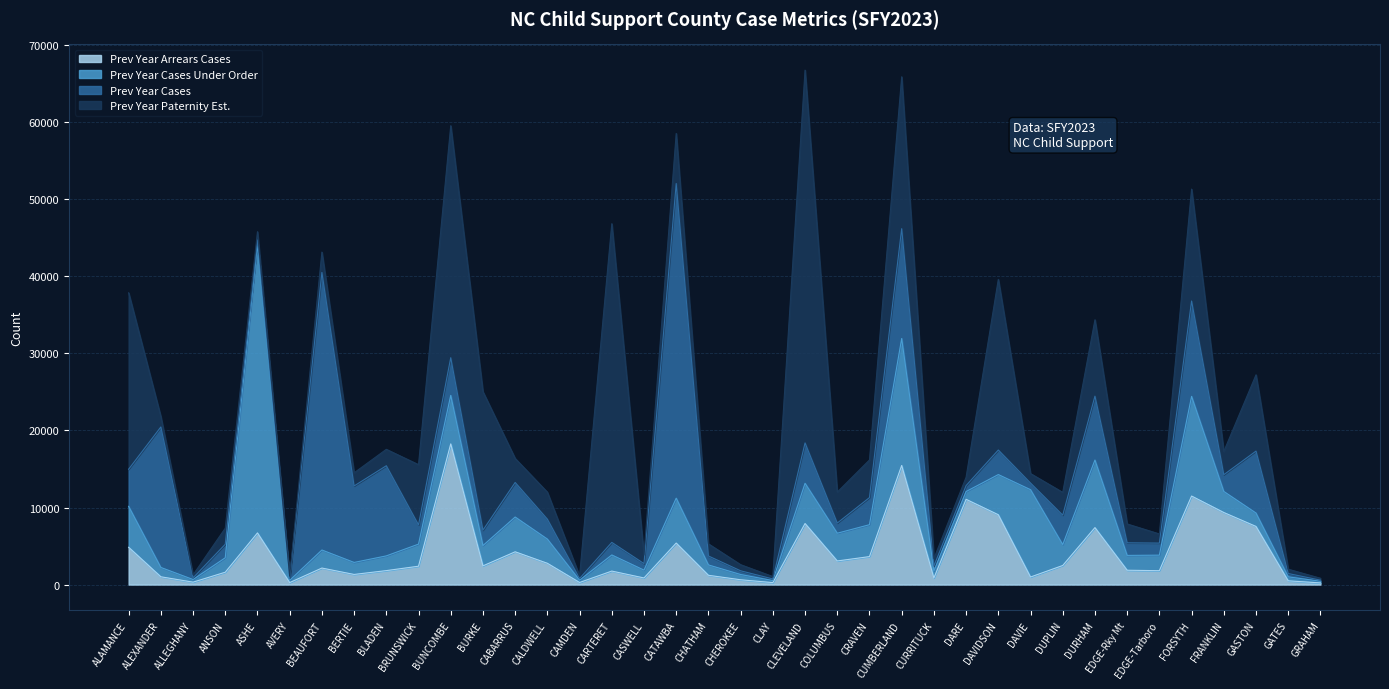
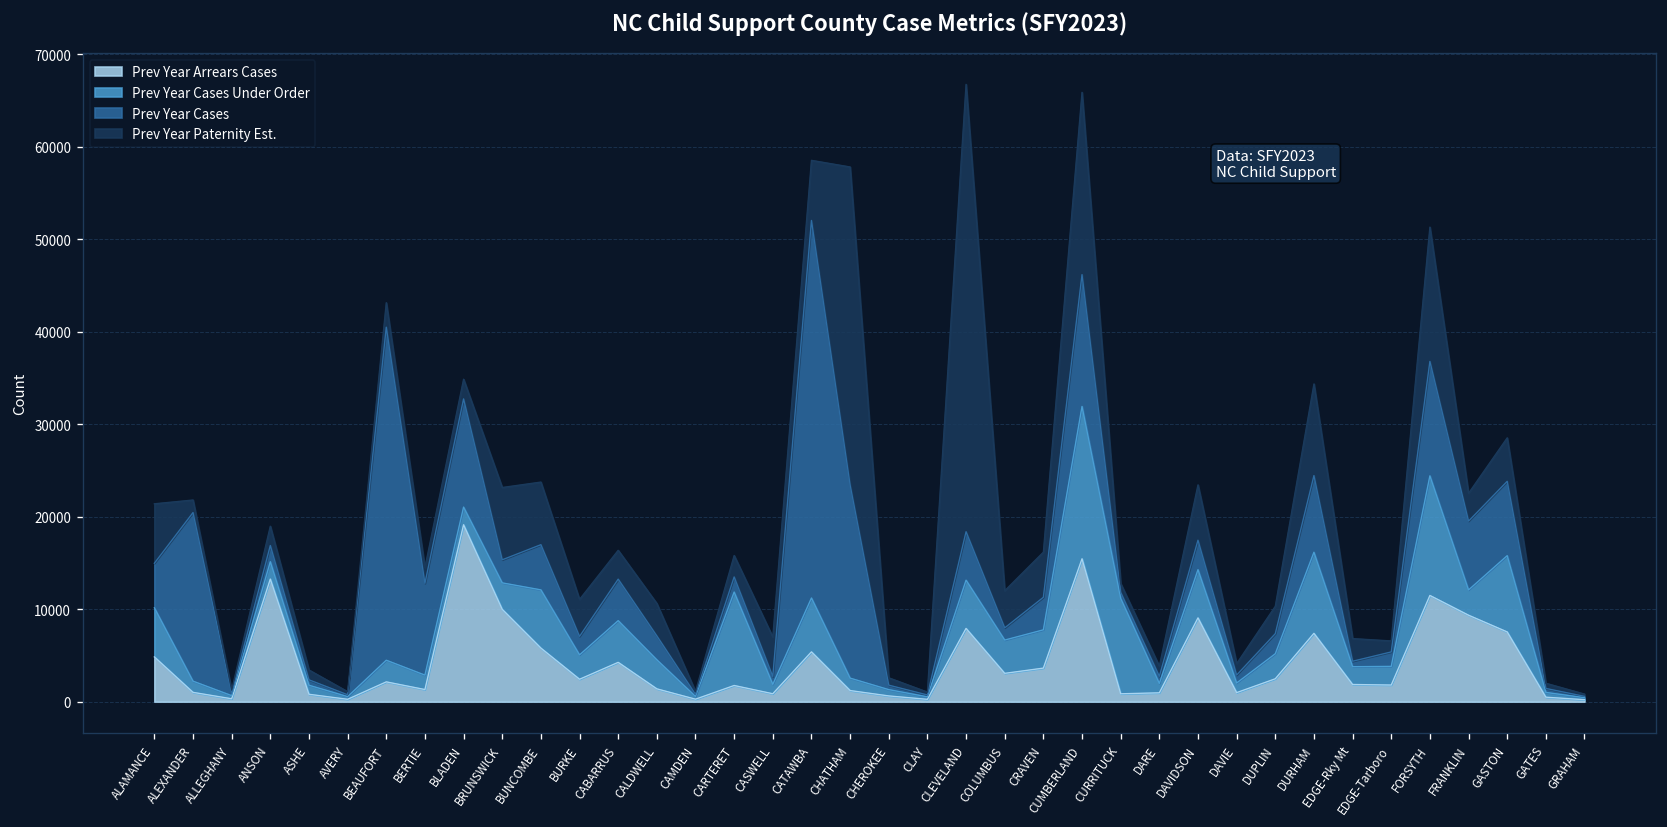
  {
    "Prev Year Arrears Cases": {
      "ALAMANCE": 5000,
      "ALEXANDER": 1000,
      "ALLEGHANY": 0,
-     "ANSON": 2000,
-     "ASHE": 7000,
+     "ANSON": 13000,
+     "ASHE": 1000,
      "BEAUFORT": 2000,
      "BERTIE": 1000,
-     "BLADEN": 2000,
-     "BRUNSWICK": 2000,
-     "BUNCOMBE": 18000,
+     "BLADEN": 19000,
+     "BRUNSWICK": 10000,
+     "BUNCOMBE": 6000,
      "BURKE": 2000,
      "CABARRUS": 4000,
-     "CALDWELL": 3000,
+     "CALDWELL": 1000,
      "CARTERET": 2000,
      "CASWELL": 1000,
      "CATAWBA": 5000,
      "CHATHAM": 1000,
      "CHEROKEE": 1000,
      "CLEVELAND": 8000,
      "COLUMBUS": 3000,
      "CRAVEN": 4000,
      "CUMBERLAND": 15000,
      "CURRITUCK": 1000,
-     "DARE": 11000,
+     "DARE": 1000,
      "DAVIDSON": 9000,
      "DAVIE": 1000,
      "DUPLIN": 2000,
      "DURHAM": 7000,
      "EDGE-Rky Mt": 2000,
      "EDGE-Tarboro": 2000,
      "FORSYTH": 11000,
      "FRANKLIN": 9000,
      "GASTON": 8000,
      "GATES": 0
    },
    "Prev Year Cases Under Order": {
      "ALAMANCE": 5000,
      "ALEXANDER": 1000,
      "ANSON": 2000,
-     "ASHE": 37000,
+     "ASHE": 1000,
      "BEAUFORT": 2000,
      "BERTIE": 2000,
      "BLADEN": 2000,
      "BRUNSWICK": 3000,
      "BUNCOMBE": 6000,
      "BURKE": 3000,
      "CABARRUS": 5000,
      "CALDWELL": 3000,
-     "CARTERET": 2000,
+     "CARTERET": 10000,
      "CASWELL": 1000,
      "CATAWBA": 6000,
      "CHATHAM": 1000,
      "CHEROKEE": 1000,
      "CLEVELAND": 5000,
      "COLUMBUS": 4000,
      "CRAVEN": 4000,
      "CUMBERLAND": 16000,
-     "CURRITUCK": 1000,
+     "CURRITUCK": 10000,
      "DARE": 1000,
      "DAVIDSON": 5000,
-     "DAVIE": 11000,
+     "DAVIE": 1000,
      "DUPLIN": 3000,
      "DURHAM": 9000,
      "EDGE-Rky Mt": 2000,
      "EDGE-Tarboro": 2000,
      "FORSYTH": 13000,
      "FRANKLIN": 3000,
-     "GASTON": 2000,
+     "GASTON": 8000,
      "GATES": 1000
    },
    "Prev Year Cases": {
      "ALAMANCE": 5000,
      "ALEXANDER": 18000,
      "ANSON": 2000,
      "ASHE": 1000,
      "BEAUFORT": 36000,
      "BERTIE": 10000,
      "BLADEN": 12000,
      "BRUNSWICK": 2000,
      "BUNCOMBE": 5000,
      "BURKE": 2000,
      "CABARRUS": 4000,
      "CALDWELL": 3000,
      "CARTERET": 2000,
      "CASWELL": 1000,
      "CATAWBA": 41000,
-     "CHATHAM": 1000,
+     "CHATHAM": 21000,
      "CHEROKEE": 0,
      "CLEVELAND": 5000,
      "COLUMBUS": 1000,
      "CRAVEN": 4000,
      "CUMBERLAND": 14000,
      "CURRITUCK": 1000,
      "DARE": 1000,
      "DAVIDSON": 3000,
      "DAVIE": 1000,
-     "DUPLIN": 4000,
+     "DUPLIN": 2000,
      "DURHAM": 8000,
-     "EDGE-Rky Mt": 2000,
+     "EDGE-Rky Mt": 1000,
      "EDGE-Tarboro": 2000,
      "FORSYTH": 12000,
-     "FRANKLIN": 2000,
+     "FRANKLIN": 7000,
      "GASTON": 8000,
      "GATES": 0
    },
    "Prev Year Paternity Est.": {
-     "ALAMANCE": 23000,
+     "ALAMANCE": 6000,
      "ALEXANDER": 1000,
      "ALLEGHANY": 0,
      "ANSON": 2000,
      "ASHE": 1000,
      "AVERY": 0,
      "BEAUFORT": 3000,
      "BERTIE": 2000,
      "BLADEN": 2000,
      "BRUNSWICK": 8000,
-     "BUNCOMBE": 30000,
-     "BURKE": 18000,
+     "BUNCOMBE": 7000,
+     "BURKE": 4000,
      "CABARRUS": 3000,
      "CALDWELL": 4000,
-     "CARTERET": 41000,
-     "CASWELL": 1000,
+     "CARTERET": 2000,
+     "CASWELL": 4000,
      "CATAWBA": 6000,
-     "CHATHAM": 2000,
+     "CHATHAM": 34000,
      "CHEROKEE": 1000,
      "CLEVELAND": 48000,
      "COLUMBUS": 4000,
      "CRAVEN": 5000,
      "CUMBERLAND": 20000,
      "CURRITUCK": 1000,
      "DARE": 1000,
-     "DAVIDSON": 22000,
+     "DAVIDSON": 6000,
      "DAVIE": 1000,
      "DUPLIN": 3000,
      "DURHAM": 10000,
      "EDGE-Rky Mt": 2000,
      "EDGE-Tarboro": 1000,
      "FORSYTH": 15000,
      "FRANKLIN": 3000,
-     "GASTON": 10000,
+     "GASTON": 5000,
      "GATES": 1000
    }
  }
